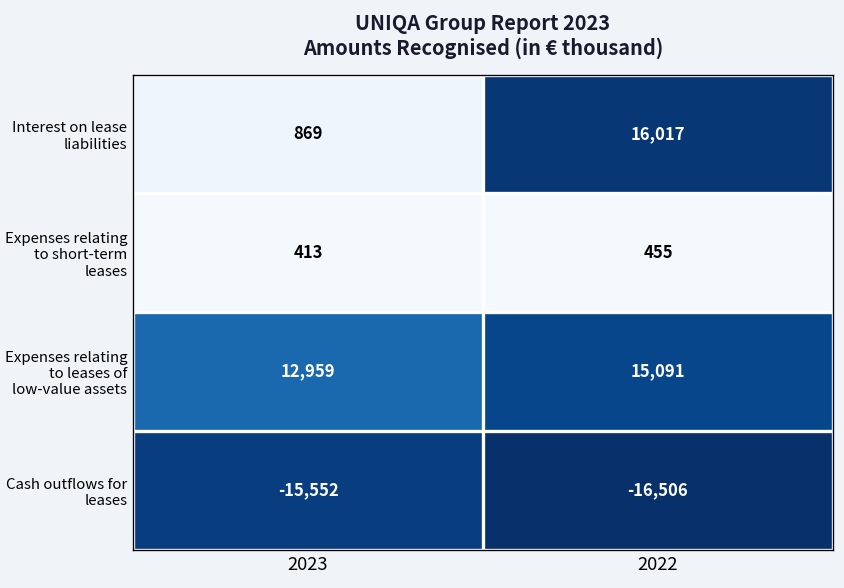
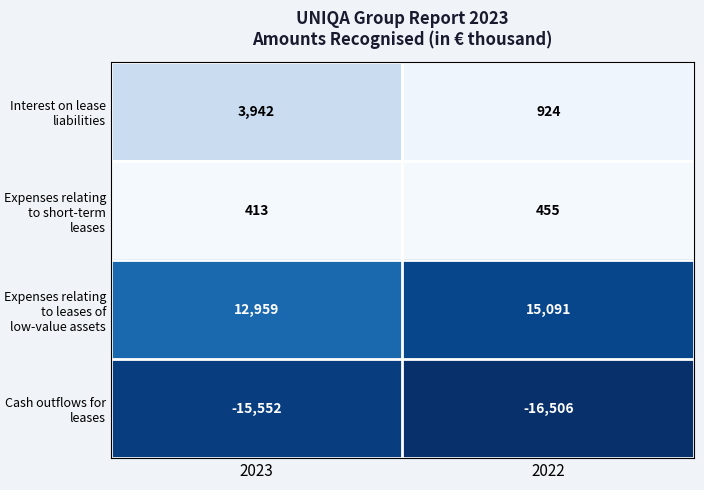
  {
    "Interest on lease liabilities": {
-     "2023": "869",
-     "2022": "16,017"
+     "2023": "3,942",
+     "2022": "924"
    },
    "Expenses relating to short-term leases": {
      "2023": "413",
      "2022": "455"
    },
    "Expenses relating to leases of low-value assets": {
      "2023": "12,959",
      "2022": "15,091"
    },
    "Cash outflows for leases": {
      "2023": "-15,552",
      "2022": "-16,506"
    }
  }
